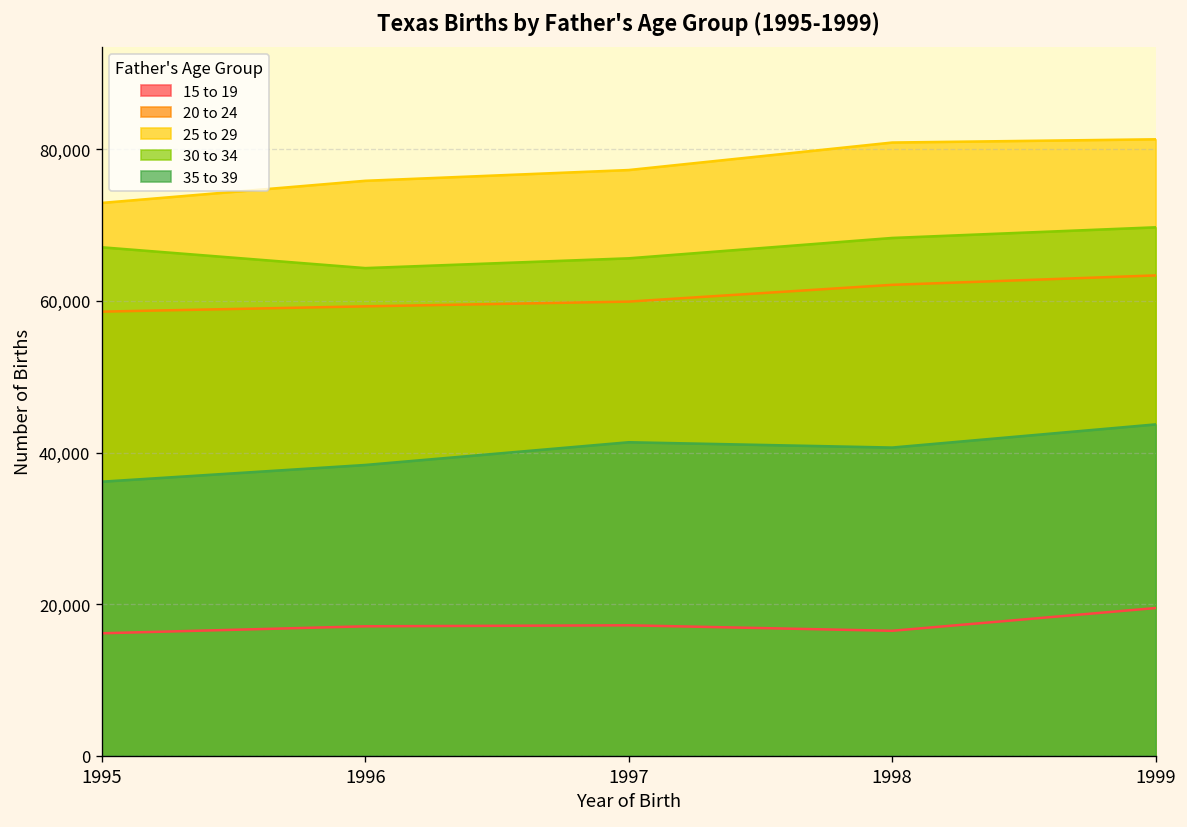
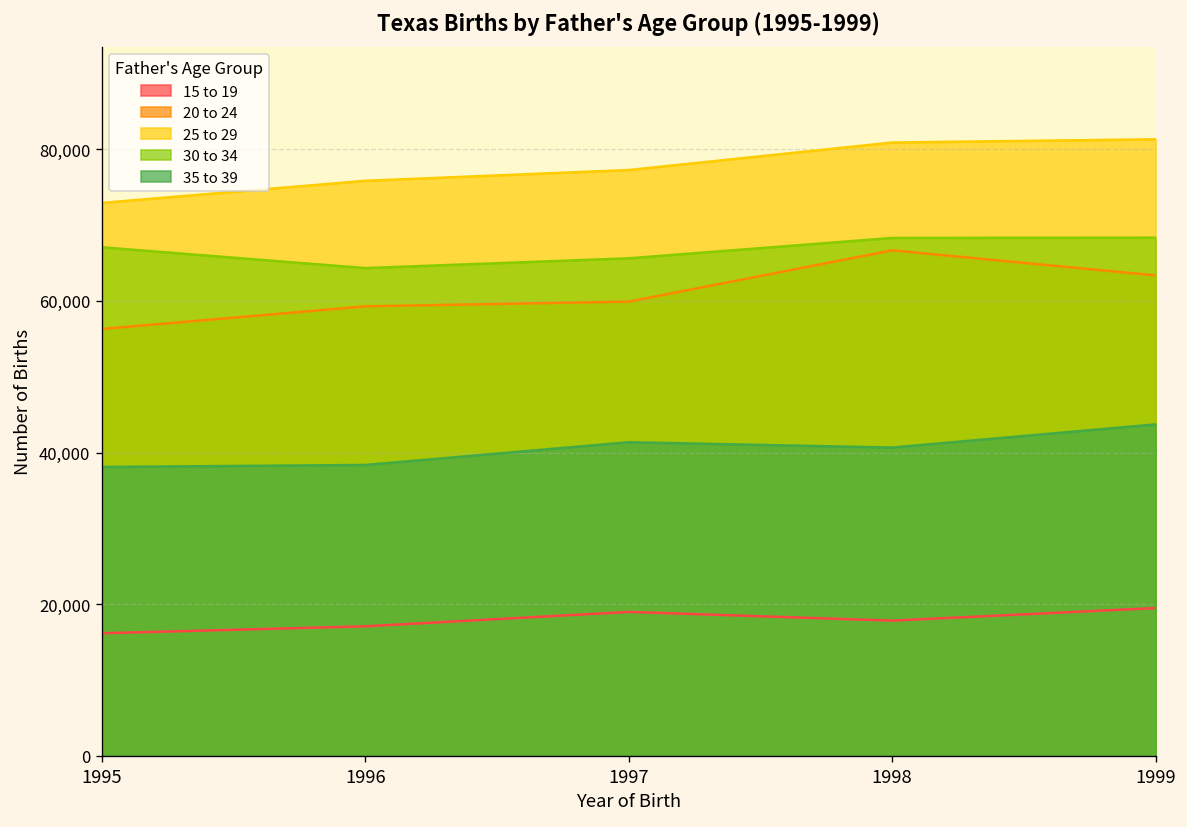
  {
    "15 to 19": {
      "1995": "16,000",
      "1996": "17,000",
-     "1997": "17,000",
-     "1998": "16,000",
+     "1997": "19,000",
+     "1998": "18,000",
      "1999": "19,000"
    },
    "20 to 24": {
-     "1995": "59,000",
+     "1995": "56,000",
      "1996": "59,000",
      "1997": "60,000",
-     "1998": "62,000",
+     "1998": "67,000",
      "1999": "63,000"
    },
    "25 to 29": {
      "1995": "73,000",
      "1996": "76,000",
      "1997": "77,000",
      "1998": "81,000",
      "1999": "81,000"
    },
    "30 to 34": {
      "1995": "67,000",
      "1996": "64,000",
      "1997": "66,000",
      "1998": "68,000",
-     "1999": "70,000"
+     "1999": "68,000"
    },
    "35 to 39": {
-     "1995": "36,000",
+     "1995": "38,000",
      "1996": "38,000",
      "1997": "41,000",
      "1998": "41,000",
      "1999": "44,000"
    }
  }
